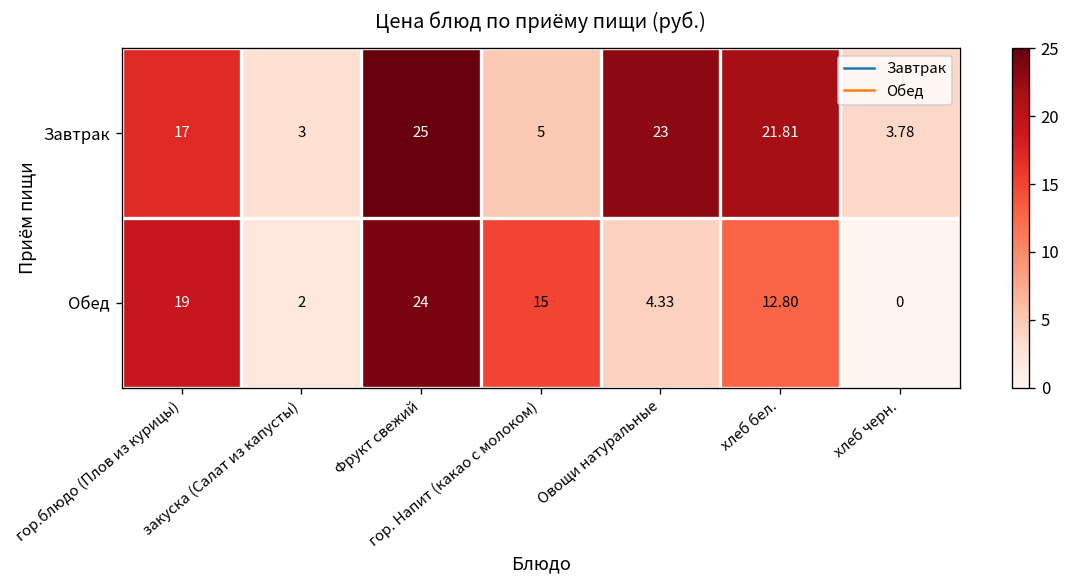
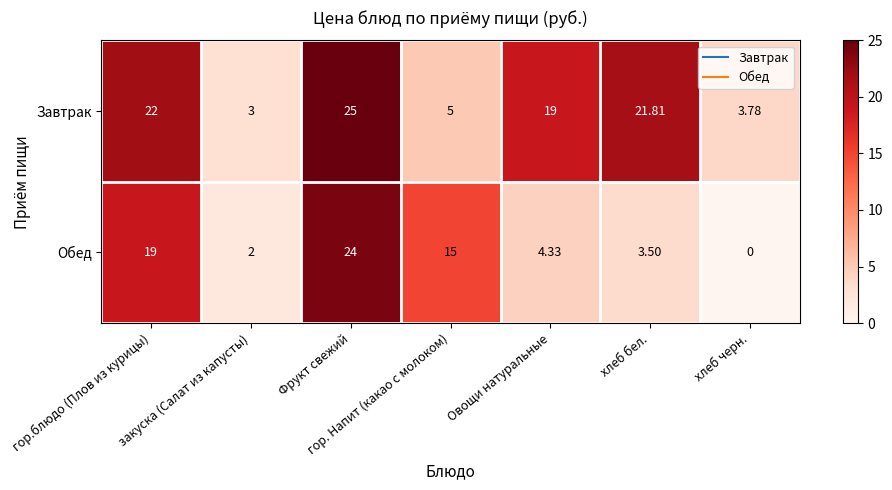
  {
    "Завтрак": {
-     "гор.блюдо (Плов из курицы)": 17,
+     "гор.блюдо (Плов из курицы)": 22,
      "закуска (Салат из капусты)": 3,
      "Фрукт свежий": 25,
      "гор. Напит (какао с молоком)": 5,
-     "Овощи натуральные": 23,
+     "Овощи натуральные": 19,
      "хлеб бел.": 21.81,
      "хлеб черн.": 3.78
    },
    "Обед": {
      "гор.блюдо (Плов из курицы)": 19,
      "закуска (Салат из капусты)": 2,
      "Фрукт свежий": 24,
      "гор. Напит (какао с молоком)": 15,
      "Овощи натуральные": 4.33,
-     "хлеб бел.": 12.80,
+     "хлеб бел.": 3.50,
      "хлеб черн.": 0
    }
  }
